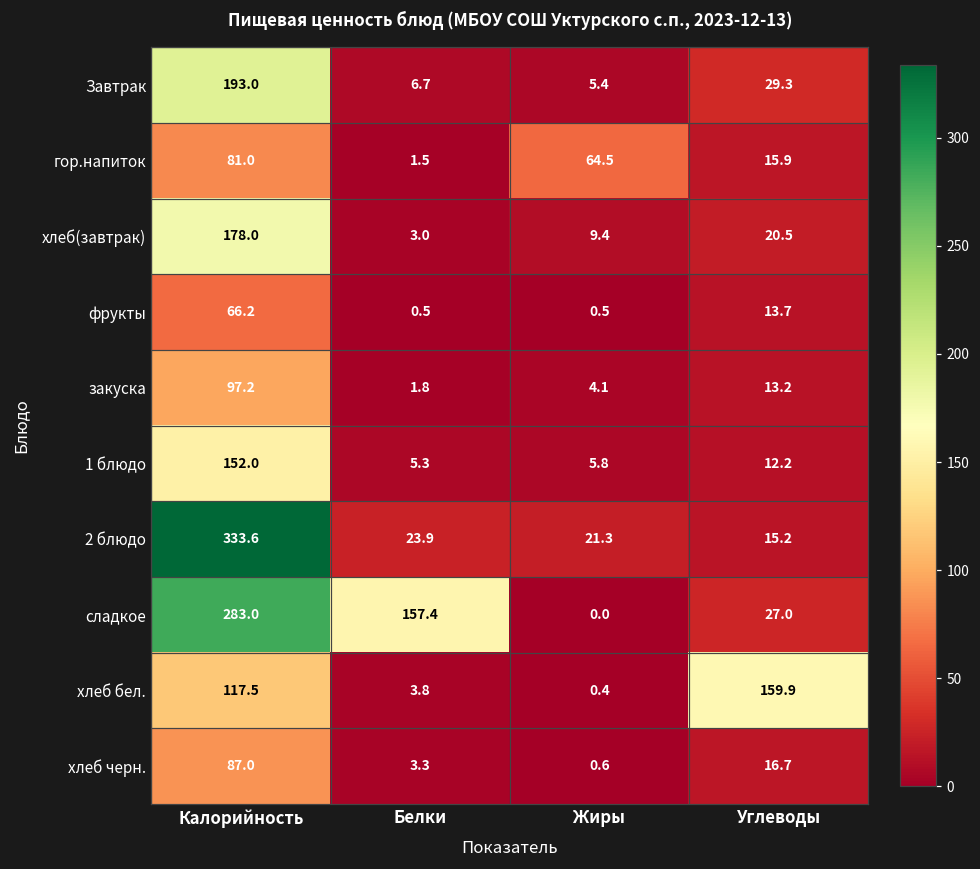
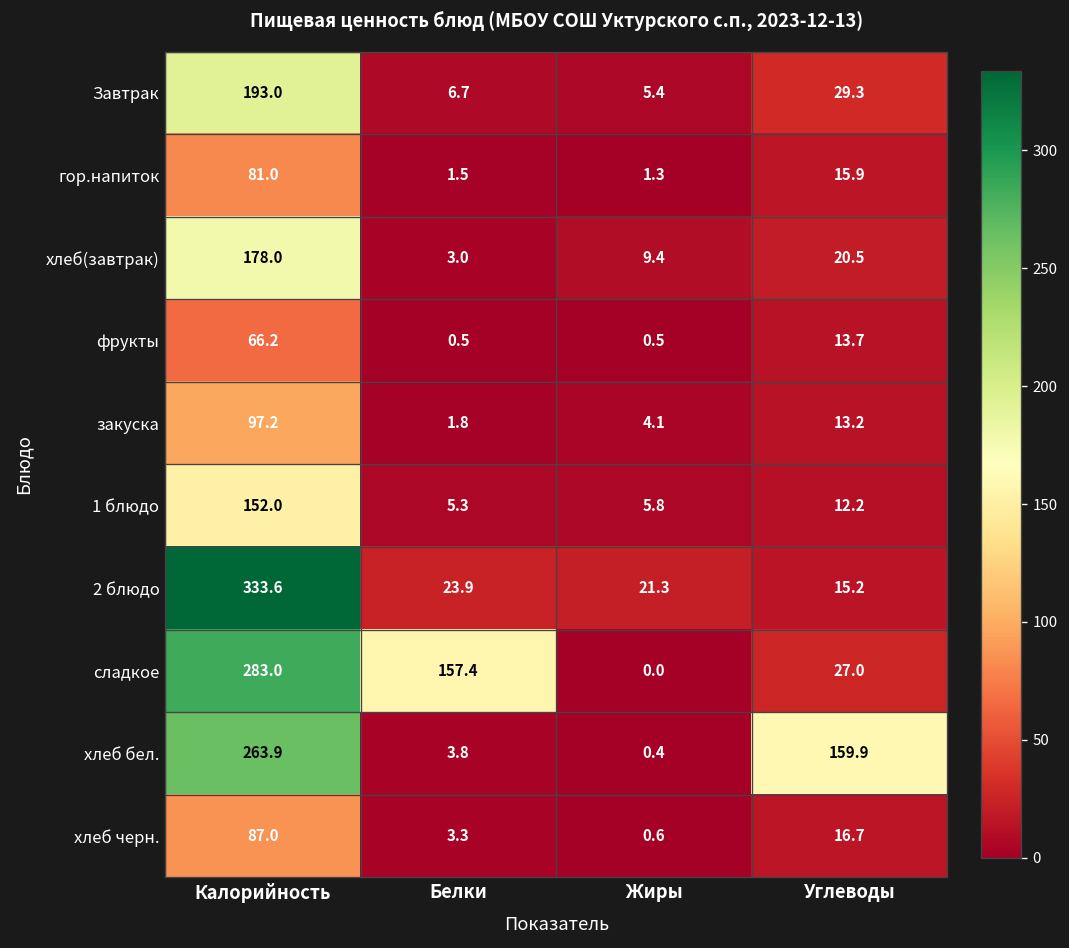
  {
    "Завтрак": {
      "Калорийность": 193.0,
      "Белки": 6.7,
      "Жиры": 5.4,
      "Углеводы": 29.3
    },
    "гор.напиток": {
      "Калорийность": 81.0,
      "Белки": 1.5,
-     "Жиры": 64.5,
+     "Жиры": 1.3,
      "Углеводы": 15.9
    },
    "хлеб(завтрак)": {
      "Калорийность": 178.0,
      "Белки": 3.0,
      "Жиры": 9.4,
      "Углеводы": 20.5
    },
    "фрукты": {
      "Калорийность": 66.2,
      "Белки": 0.5,
      "Жиры": 0.5,
      "Углеводы": 13.7
    },
    "закуска": {
      "Калорийность": 97.2,
      "Белки": 1.8,
      "Жиры": 4.1,
      "Углеводы": 13.2
    },
    "1 блюдо": {
      "Калорийность": 152.0,
      "Белки": 5.3,
      "Жиры": 5.8,
      "Углеводы": 12.2
    },
    "2 блюдо": {
      "Калорийность": 333.6,
      "Белки": 23.9,
      "Жиры": 21.3,
      "Углеводы": 15.2
    },
    "сладкое": {
      "Калорийность": 283.0,
      "Белки": 157.4,
      "Жиры": 0.0,
      "Углеводы": 27.0
    },
    "хлеб бел.": {
-     "Калорийность": 117.5,
+     "Калорийность": 263.9,
      "Белки": 3.8,
      "Жиры": 0.4,
      "Углеводы": 159.9
    },
    "хлеб черн.": {
      "Калорийность": 87.0,
      "Белки": 3.3,
      "Жиры": 0.6,
      "Углеводы": 16.7
    }
  }
